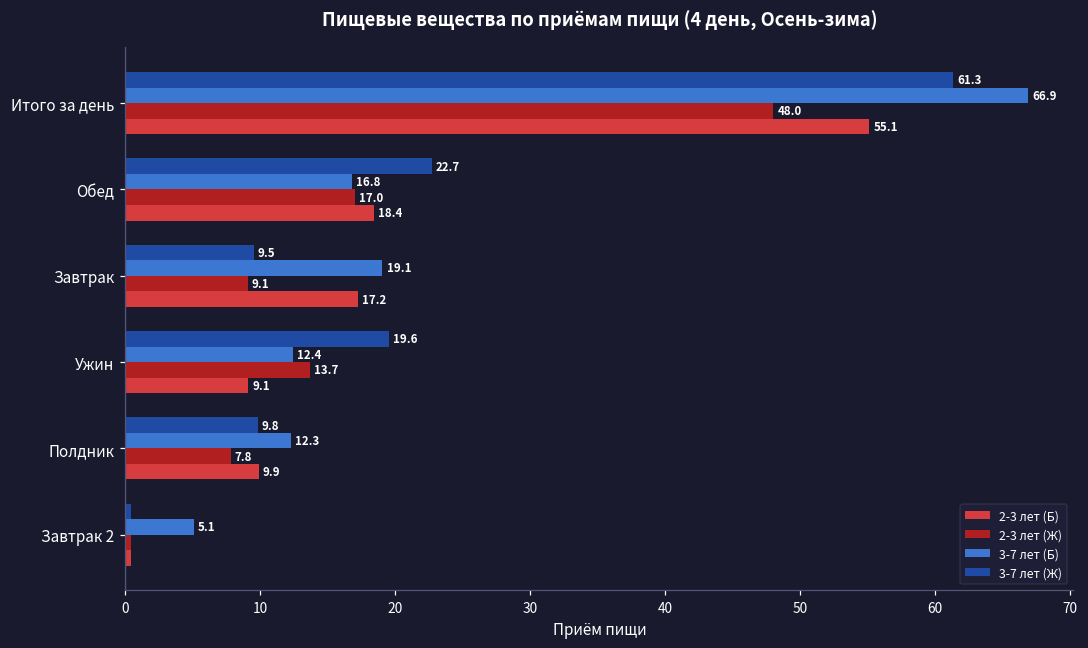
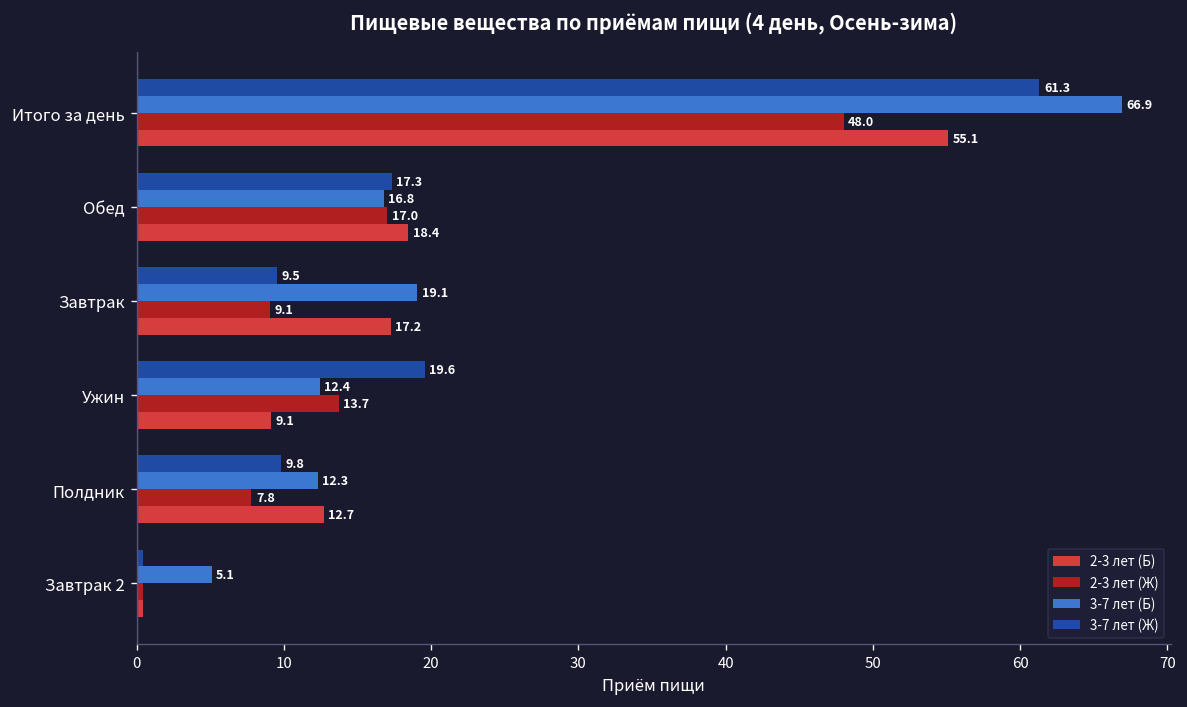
  {
    "2-3 лет (Б)": {
      "Итого за день": 55.1,
      "Обед": 18.4,
      "Завтрак": 17.2,
      "Ужин": 9.1,
-     "Полдник": 9.9
+     "Полдник": 12.7
    },
    "2-3 лет (Ж)": {
      "Итого за день": 48.0,
      "Обед": 17.0,
      "Завтрак": 9.1,
      "Ужин": 13.7,
      "Полдник": 7.8
    },
    "3-7 лет (Б)": {
      "Итого за день": 66.9,
      "Обед": 16.8,
      "Завтрак": 19.1,
      "Ужин": 12.4,
      "Полдник": 12.3,
      "Завтрак 2": 5.1
    },
    "3-7 лет (Ж)": {
      "Итого за день": 61.3,
-     "Обед": 22.7,
+     "Обед": 17.3,
      "Завтрак": 9.5,
      "Ужин": 19.6,
      "Полдник": 9.8
    }
  }
